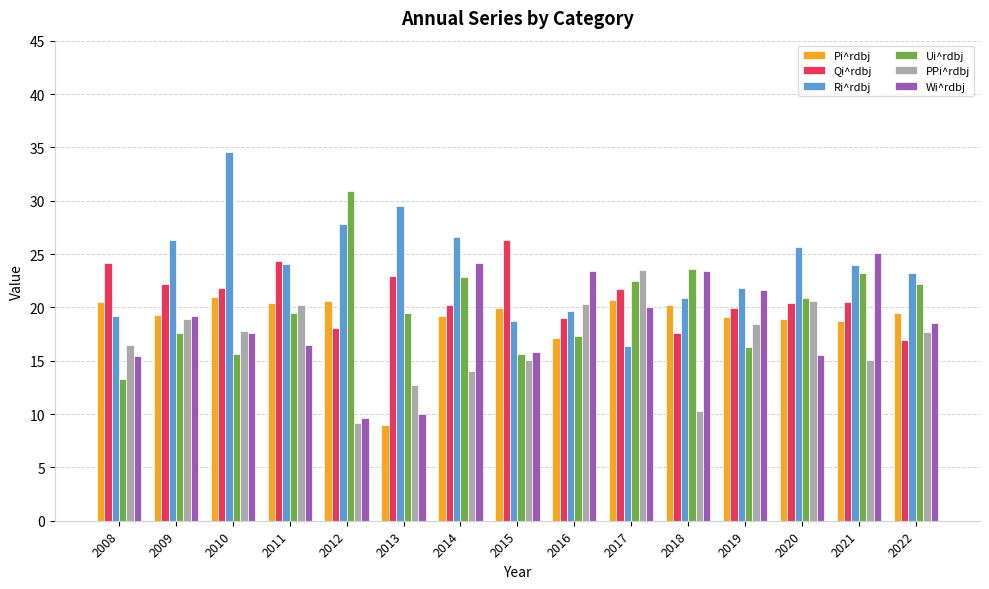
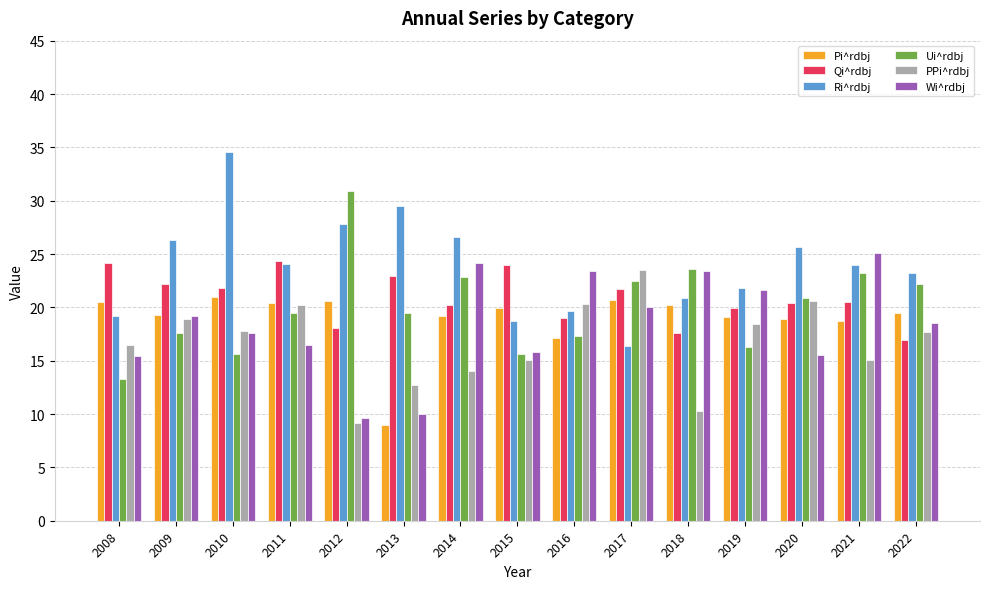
  {
    "Pi^rdbj": {
      "2008": 20.5,
      "2009": 19.3,
      "2010": 21.0,
      "2011": 20.4,
      "2012": 20.6,
      "2013": 9.0,
      "2014": 19.2,
      "2015": 19.9,
      "2016": 17.1,
      "2017": 20.7,
      "2018": 20.2,
      "2019": 19.1,
      "2020": 18.9,
      "2021": 18.7,
      "2022": 19.5
    },
    "Qi^rdbj": {
      "2008": 24.2,
      "2009": 22.2,
      "2010": 21.8,
      "2011": 24.3,
      "2012": 18.1,
      "2013": 22.9,
      "2014": 20.2,
-     "2015": 26.3,
+     "2015": 24.0,
      "2016": 19.0,
      "2017": 21.7,
      "2018": 17.6,
      "2019": 19.9,
      "2020": 20.4,
      "2021": 20.5,
      "2022": 16.9
    },
    "Ri^rdbj": {
      "2008": 19.2,
      "2009": 26.3,
      "2010": 34.6,
      "2011": 24.1,
      "2012": 27.8,
      "2013": 29.5,
      "2014": 26.6,
      "2015": 18.7,
      "2016": 19.7,
      "2017": 16.4,
      "2018": 20.9,
      "2019": 21.8,
      "2020": 25.7,
      "2021": 24.0,
      "2022": 23.2
    },
    "Ui^rdbj": {
      "2008": 13.3,
      "2009": 17.6,
      "2010": 15.6,
      "2011": 19.5,
      "2012": 30.9,
      "2013": 19.5,
      "2014": 22.8,
      "2015": 15.6,
      "2016": 17.3,
      "2017": 22.5,
      "2018": 23.6,
      "2019": 16.3,
      "2020": 20.9,
      "2021": 23.2,
      "2022": 22.2
    },
    "PPi^rdbj": {
      "2008": 16.5,
      "2009": 18.9,
      "2010": 17.8,
      "2011": 20.2,
      "2012": 9.2,
      "2013": 12.7,
      "2014": 14.0,
      "2015": 15.1,
      "2016": 20.3,
      "2017": 23.5,
      "2018": 10.3,
      "2019": 18.4,
      "2020": 20.6,
      "2021": 15.1,
      "2022": 17.7
    },
    "Wi^rdbj": {
      "2008": 15.4,
      "2009": 19.2,
      "2010": 17.6,
      "2011": 16.5,
      "2012": 9.6,
      "2013": 10.0,
      "2014": 24.2,
      "2015": 15.8,
      "2016": 23.4,
      "2017": 20.0,
      "2018": 23.4,
      "2019": 21.6,
      "2020": 15.5,
      "2021": 25.1,
      "2022": 18.5
    }
  }
